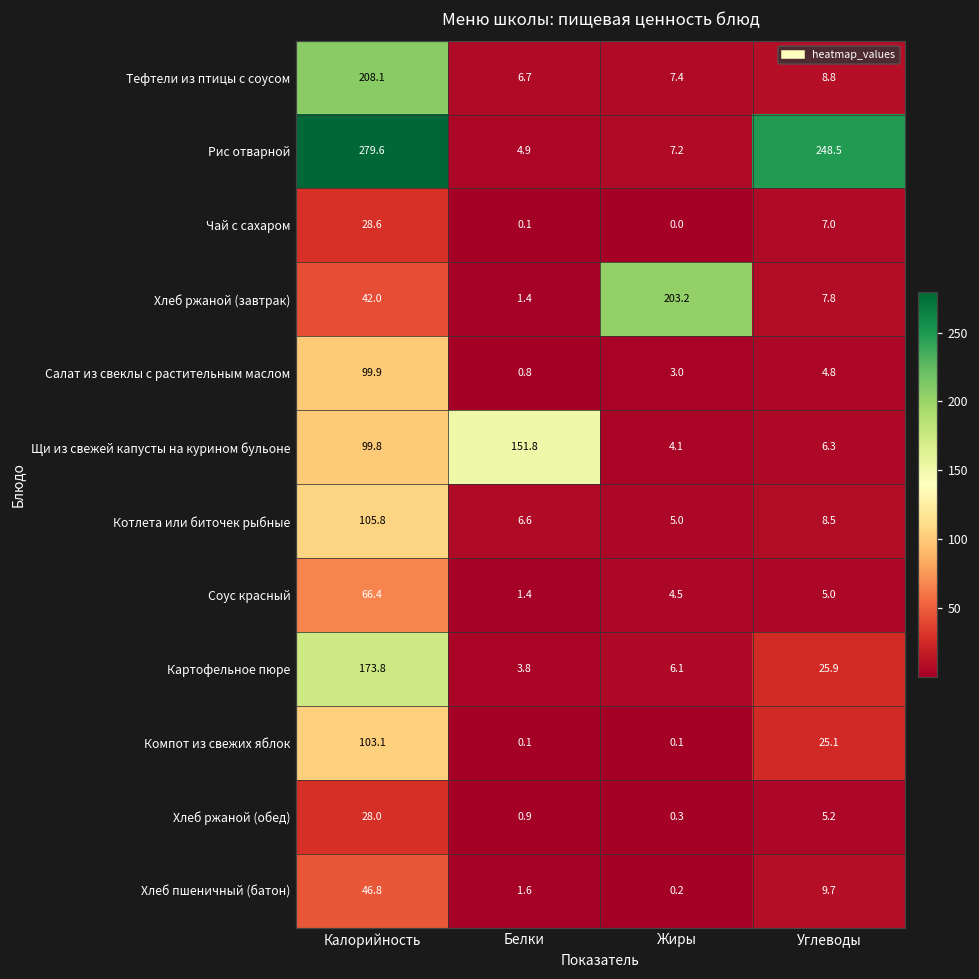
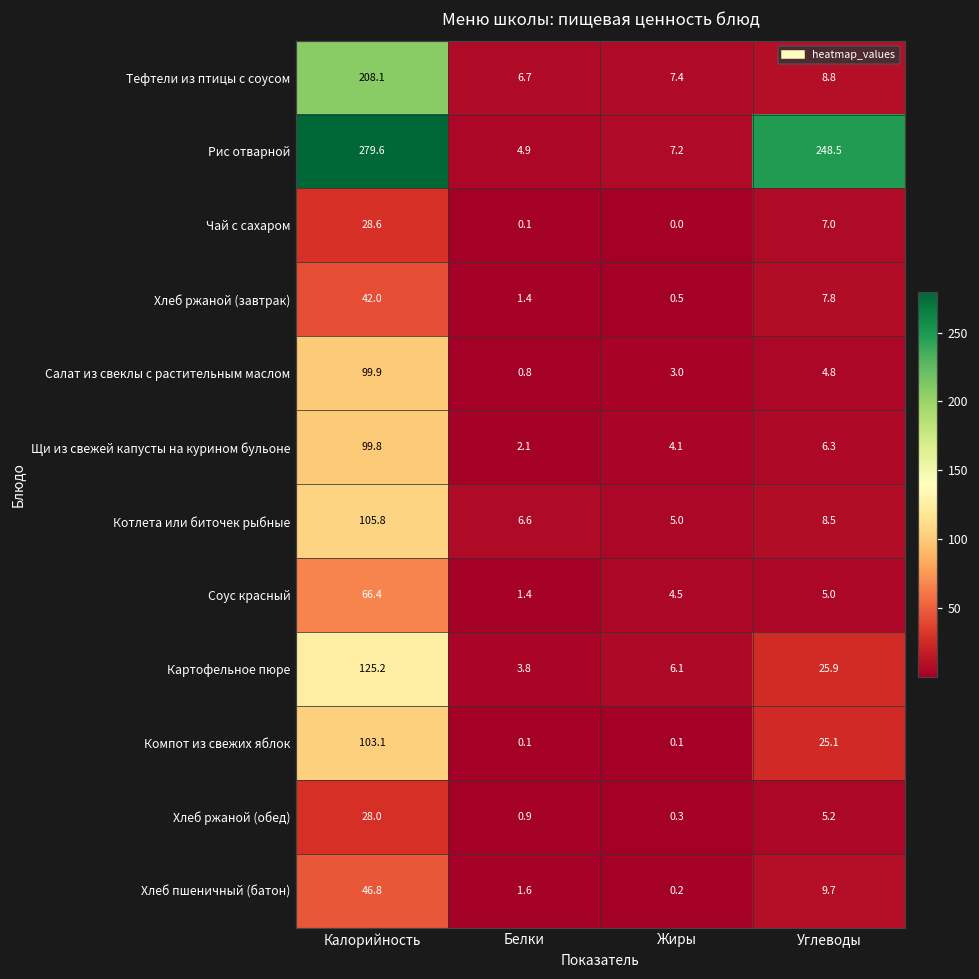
  {
    "Тефтели из птицы с соусом": {
      "Калорийность": 208.1,
      "Белки": 6.7,
      "Жиры": 7.4,
      "Углеводы": 8.8
    },
    "Рис отварной": {
      "Калорийность": 279.6,
      "Белки": 4.9,
      "Жиры": 7.2,
      "Углеводы": 248.5
    },
    "Чай с сахаром": {
      "Калорийность": 28.6,
      "Белки": 0.1,
      "Жиры": 0.0,
      "Углеводы": 7.0
    },
    "Хлеб ржаной (завтрак)": {
      "Калорийность": 42.0,
      "Белки": 1.4,
-     "Жиры": 203.2,
+     "Жиры": 0.5,
      "Углеводы": 7.8
    },
    "Салат из свеклы с растительным маслом": {
      "Калорийность": 99.9,
      "Белки": 0.8,
      "Жиры": 3.0,
      "Углеводы": 4.8
    },
    "Щи из свежей капусты на курином бульоне": {
      "Калорийность": 99.8,
-     "Белки": 151.8,
+     "Белки": 2.1,
      "Жиры": 4.1,
      "Углеводы": 6.3
    },
    "Котлета или биточек рыбные": {
      "Калорийность": 105.8,
      "Белки": 6.6,
      "Жиры": 5.0,
      "Углеводы": 8.5
    },
    "Соус красный": {
      "Калорийность": 66.4,
      "Белки": 1.4,
      "Жиры": 4.5,
      "Углеводы": 5.0
    },
    "Картофельное пюре": {
-     "Калорийность": 173.8,
+     "Калорийность": 125.2,
      "Белки": 3.8,
      "Жиры": 6.1,
      "Углеводы": 25.9
    },
    "Компот из свежих яблок": {
      "Калорийность": 103.1,
      "Белки": 0.1,
      "Жиры": 0.1,
      "Углеводы": 25.1
    },
    "Хлеб ржаной (обед)": {
      "Калорийность": 28.0,
      "Белки": 0.9,
      "Жиры": 0.3,
      "Углеводы": 5.2
    },
    "Хлеб пшеничный (батон)": {
      "Калорийность": 46.8,
      "Белки": 1.6,
      "Жиры": 0.2,
      "Углеводы": 9.7
    }
  }
